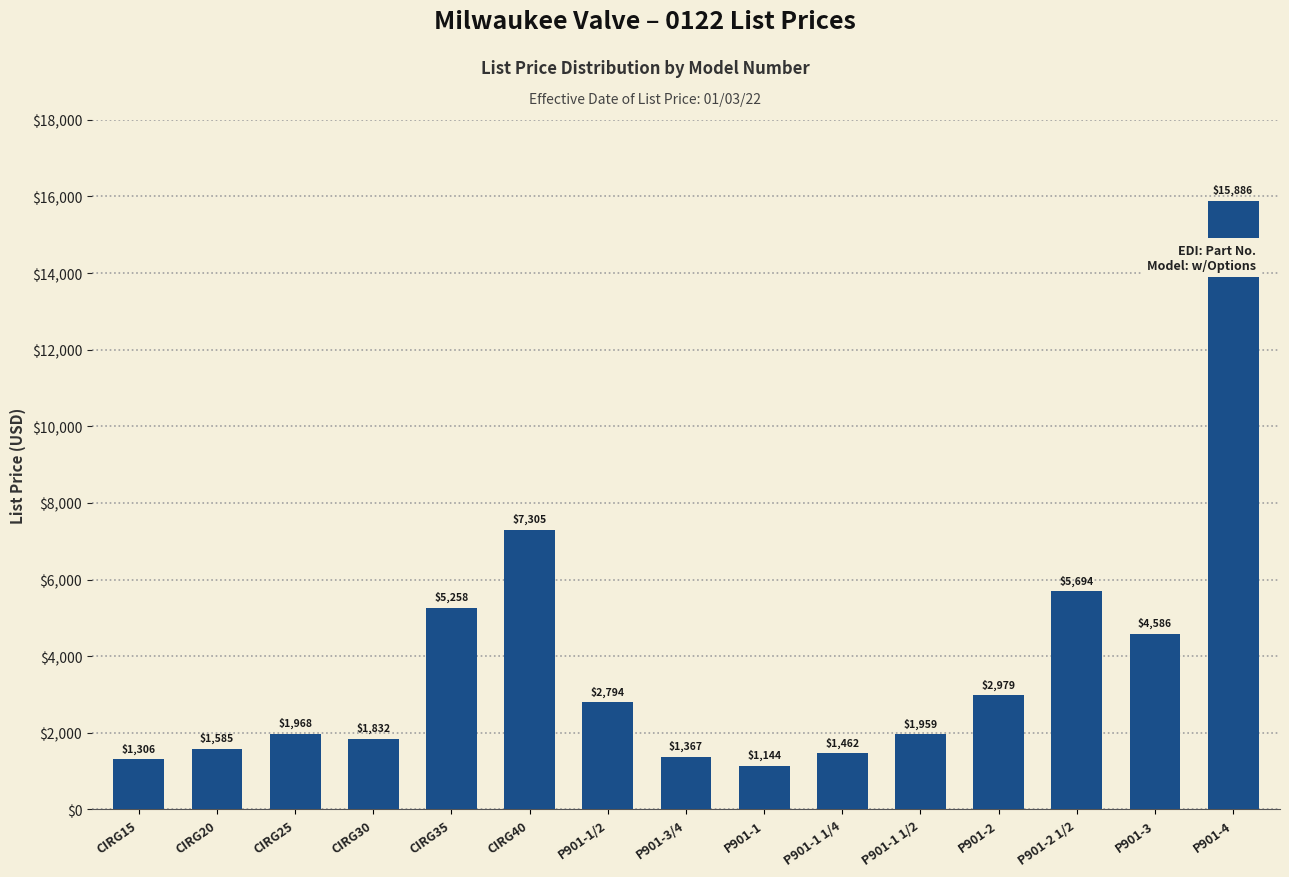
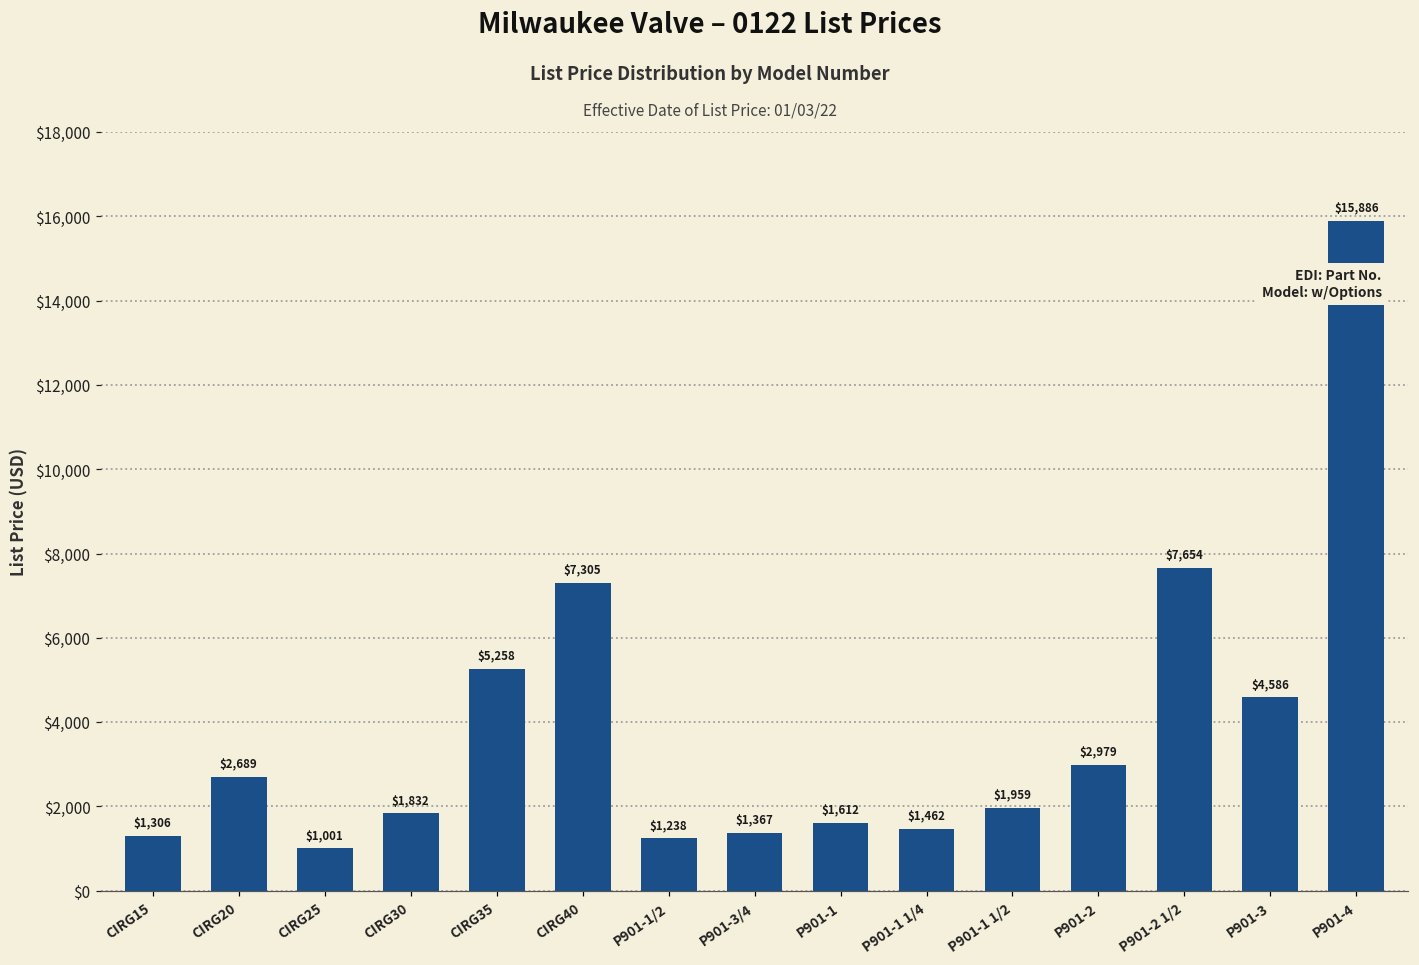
  {
    "CIRG15": "$1,306",
-   "CIRG20": "$1,585",
-   "CIRG25": "$1,968",
+   "CIRG20": "$2,689",
+   "CIRG25": "$1,001",
    "CIRG30": "$1,832",
    "CIRG35": "$5,258",
    "CIRG40": "$7,305",
-   "P901-1/2": "$2,794",
+   "P901-1/2": "$1,238",
    "P901-3/4": "$1,367",
-   "P901-1": "$1,144",
+   "P901-1": "$1,612",
    "P901-1 1/4": "$1,462",
    "P901-1 1/2": "$1,959",
    "P901-2": "$2,979",
-   "P901-2 1/2": "$5,694",
+   "P901-2 1/2": "$7,654",
    "P901-3": "$4,586",
    "P901-4": "$15,886"
  }
